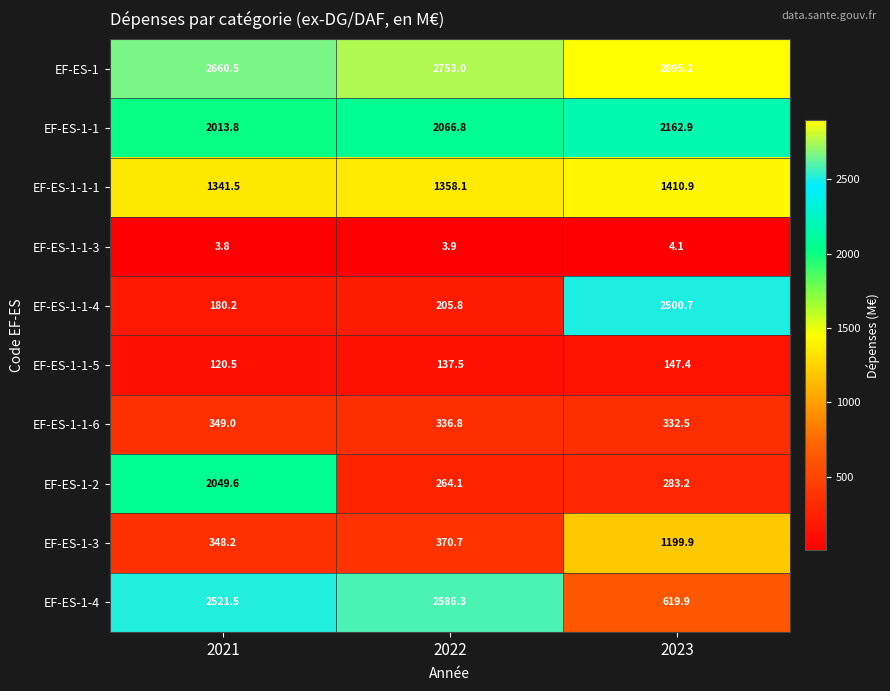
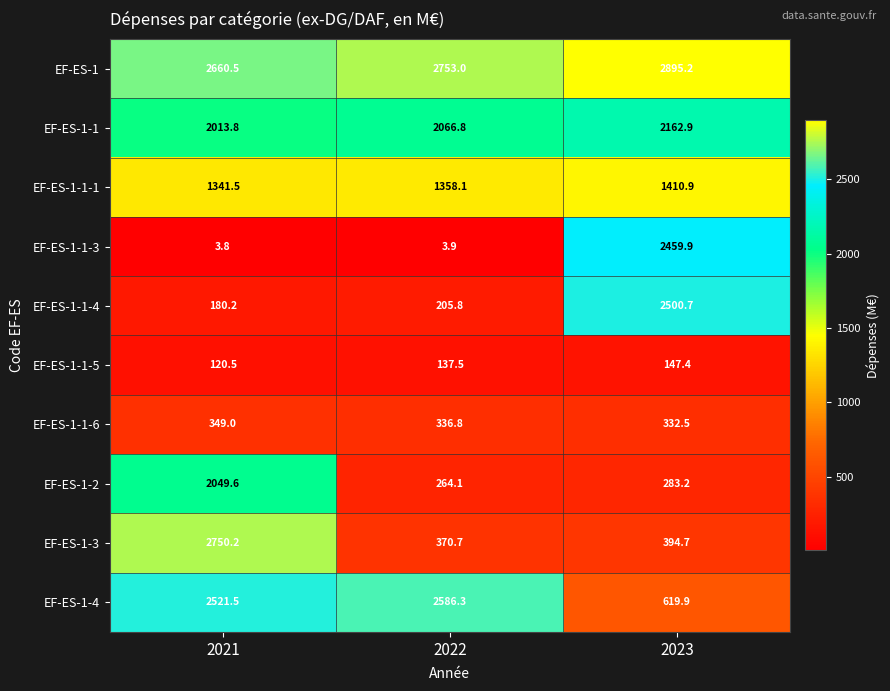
  {
    "EF-ES-1": {
      "2021": 2660.5,
      "2022": 2753.0,
      "2023": 2895.2
    },
    "EF-ES-1-1": {
      "2021": 2013.8,
      "2022": 2066.8,
      "2023": 2162.9
    },
    "EF-ES-1-1-1": {
      "2021": 1341.5,
      "2022": 1358.1,
      "2023": 1410.9
    },
    "EF-ES-1-1-3": {
      "2021": 3.8,
      "2022": 3.9,
-     "2023": 4.1
+     "2023": 2459.9
    },
    "EF-ES-1-1-4": {
      "2021": 180.2,
      "2022": 205.8,
      "2023": 2500.7
    },
    "EF-ES-1-1-5": {
      "2021": 120.5,
      "2022": 137.5,
      "2023": 147.4
    },
    "EF-ES-1-1-6": {
      "2021": 349.0,
      "2022": 336.8,
      "2023": 332.5
    },
    "EF-ES-1-2": {
      "2021": 2049.6,
      "2022": 264.1,
      "2023": 283.2
    },
    "EF-ES-1-3": {
-     "2021": 348.2,
+     "2021": 2750.2,
      "2022": 370.7,
-     "2023": 1199.9
+     "2023": 394.7
    },
    "EF-ES-1-4": {
      "2021": 2521.5,
      "2022": 2586.3,
      "2023": 619.9
    }
  }
